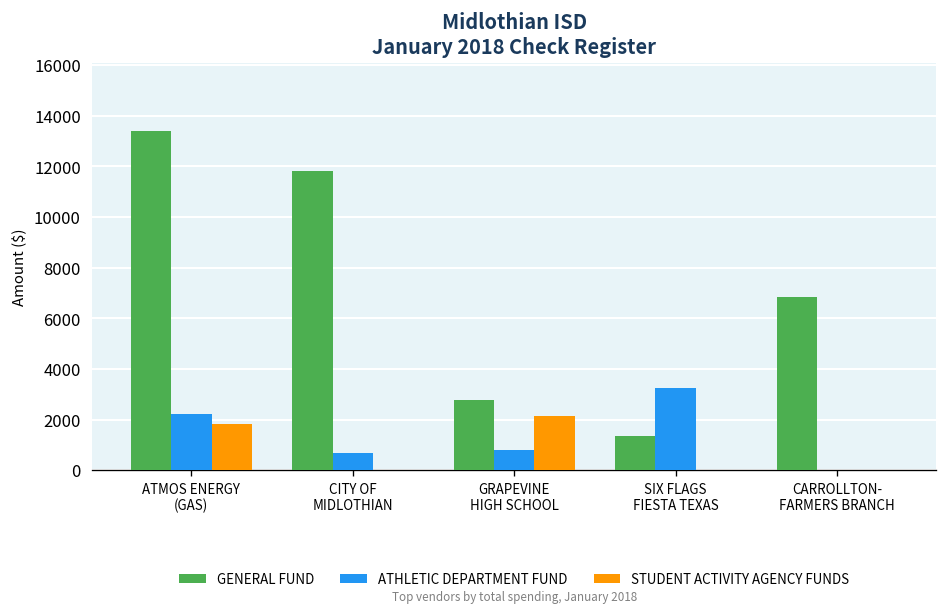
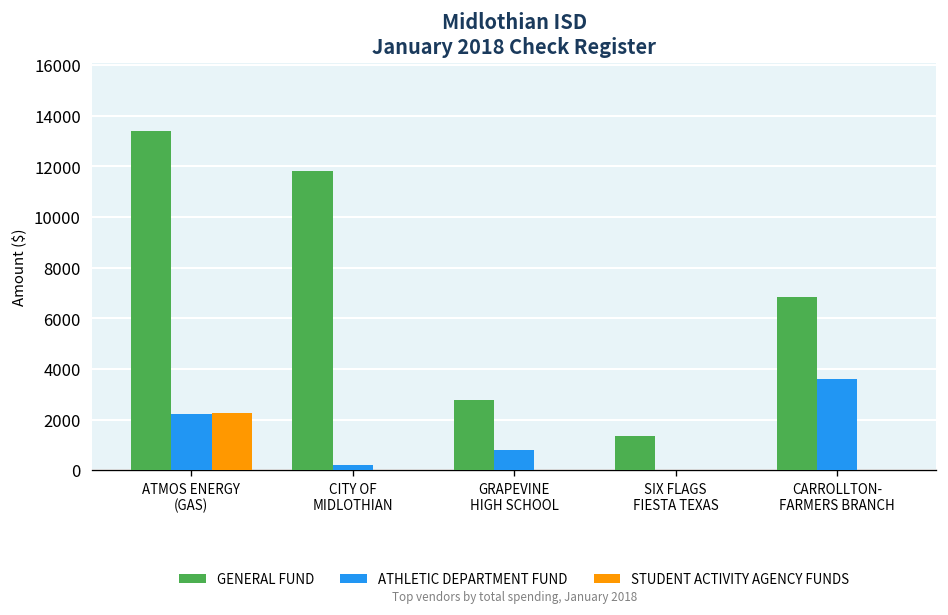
  {
    "GENERAL FUND": {
      "ATMOS ENERGY (GAS)": 13400,
      "CITY OF MIDLOTHIAN": 11800,
      "GRAPEVINE HIGH SCHOOL": 2800,
      "SIX FLAGS FIESTA TEXAS": 1400,
      "CARROLLTON- FARMERS BRANCH": 6800
    },
    "ATHLETIC DEPARTMENT FUND": {
      "ATMOS ENERGY (GAS)": 2200,
-     "CITY OF MIDLOTHIAN": 700,
+     "CITY OF MIDLOTHIAN": 200,
      "GRAPEVINE HIGH SCHOOL": 800,
-     "SIX FLAGS FIESTA TEXAS": 3300,
-     "CARROLLTON- FARMERS BRANCH": 0
+     "SIX FLAGS FIESTA TEXAS": 0,
+     "CARROLLTON- FARMERS BRANCH": 3600
    },
    "STUDENT ACTIVITY AGENCY FUNDS": {
-     "ATMOS ENERGY (GAS)": 1800,
+     "ATMOS ENERGY (GAS)": 2300,
      "CITY OF MIDLOTHIAN": 0,
-     "GRAPEVINE HIGH SCHOOL": 2100,
+     "GRAPEVINE HIGH SCHOOL": 0,
      "SIX FLAGS FIESTA TEXAS": 0,
      "CARROLLTON- FARMERS BRANCH": 0
    }
  }
